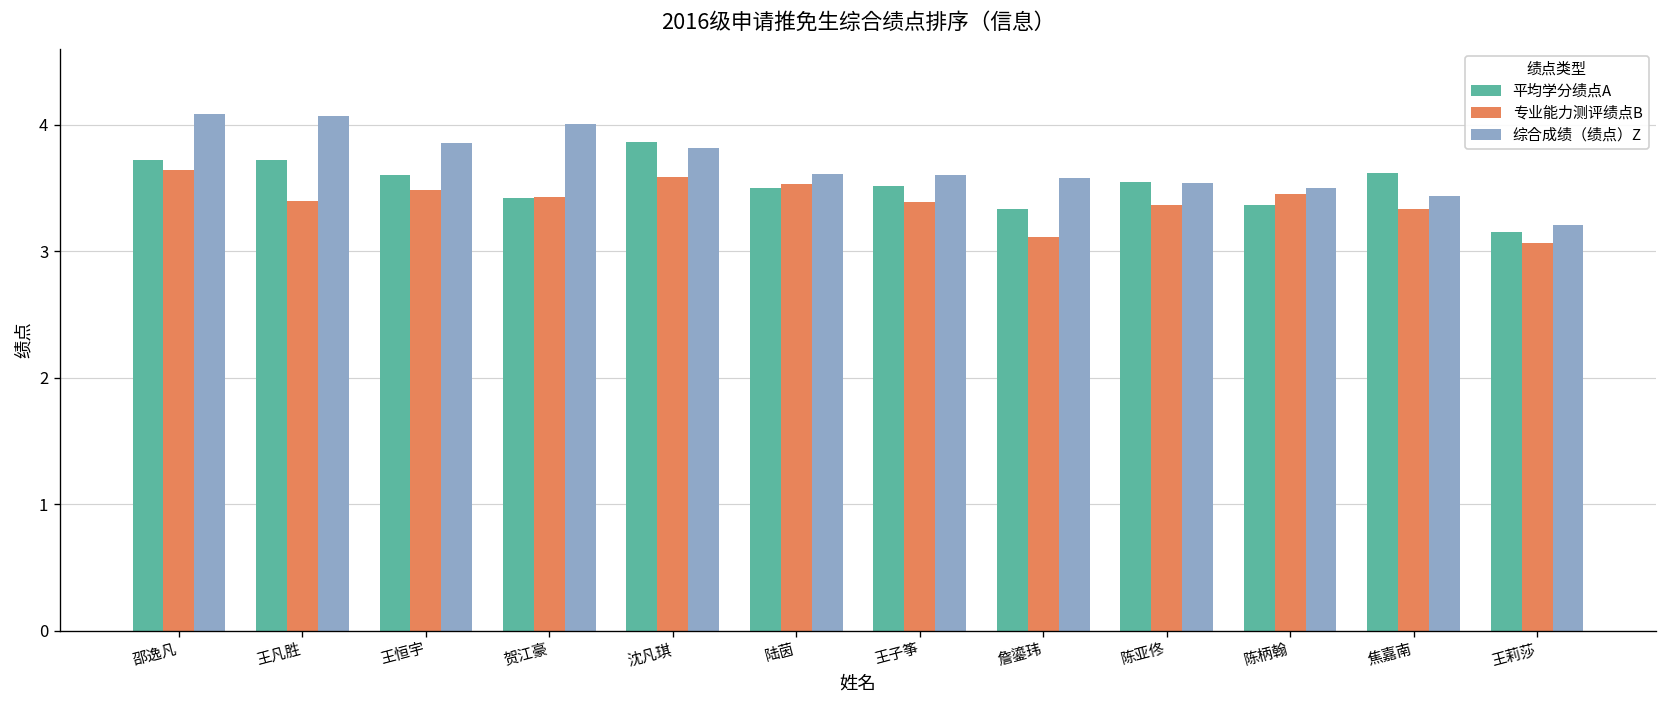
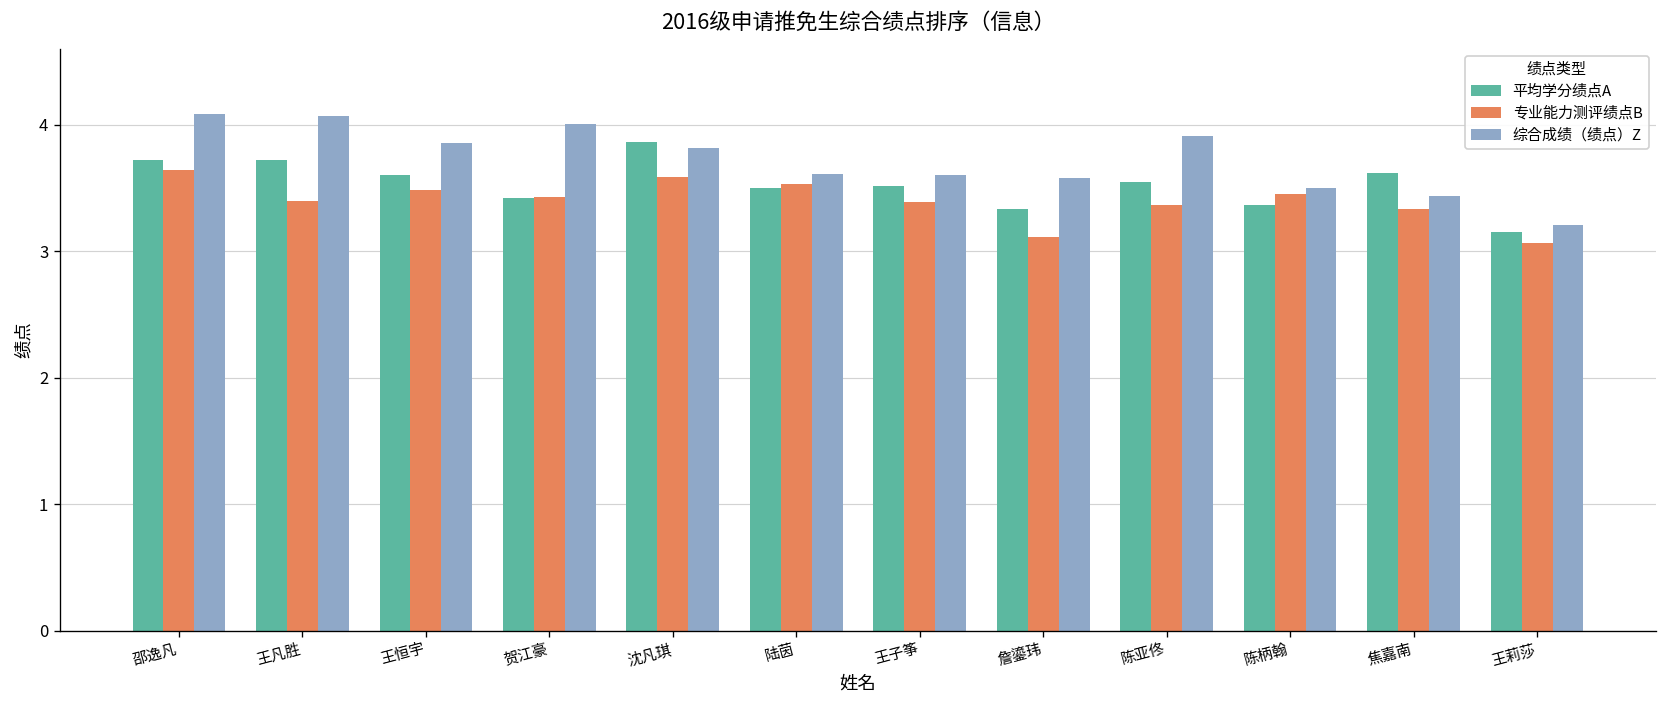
  {
    "平均学分绩点A": {
      "邵逸凡": 3.72,
      "王凡胜": 3.72,
      "王恒宇": 3.60,
      "贺江豪": 3.42,
      "沈凡琪": 3.86,
      "陆茵": 3.50,
      "王子筝": 3.52,
      "詹鎏玮": 3.33,
      "陈亚佟": 3.54,
      "陈柄翰": 3.37,
      "焦嘉南": 3.62,
      "王莉莎": 3.15
    },
    "专业能力测评绩点B": {
      "邵逸凡": 3.64,
      "王凡胜": 3.40,
      "王恒宇": 3.48,
      "贺江豪": 3.43,
      "沈凡琪": 3.59,
      "陆茵": 3.53,
      "王子筝": 3.39,
      "詹鎏玮": 3.11,
      "陈亚佟": 3.37,
      "陈柄翰": 3.45,
      "焦嘉南": 3.33,
      "王莉莎": 3.07
    },
    "综合成绩（绩点）Z": {
      "邵逸凡": 4.08,
      "王凡胜": 4.07,
      "王恒宇": 3.85,
      "贺江豪": 4.01,
      "沈凡琪": 3.81,
      "陆茵": 3.61,
      "王子筝": 3.60,
      "詹鎏玮": 3.58,
-     "陈亚佟": 3.54,
+     "陈亚佟": 3.91,
      "陈柄翰": 3.50,
      "焦嘉南": 3.44,
      "王莉莎": 3.21
    }
  }
